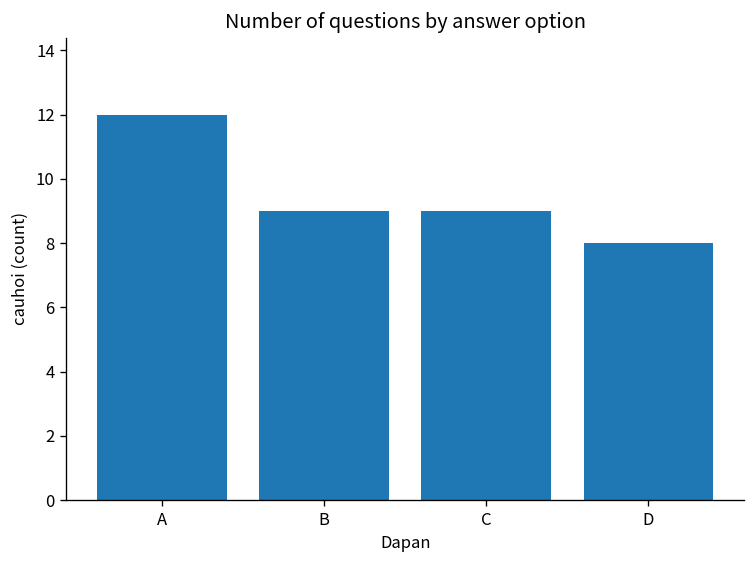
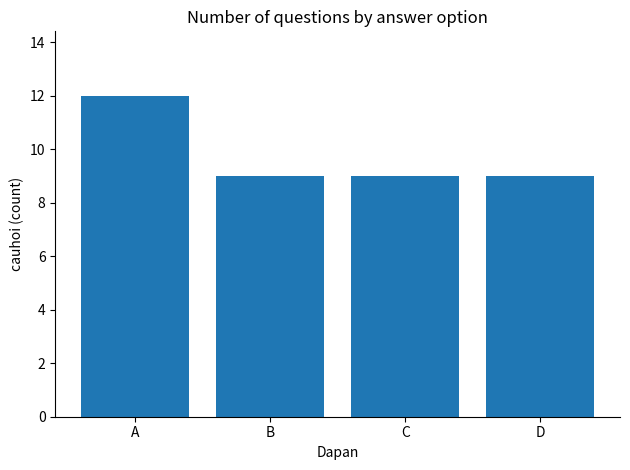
  {
    "A": 12,
    "B": 9,
    "C": 9,
-   "D": 8
+   "D": 9
  }
